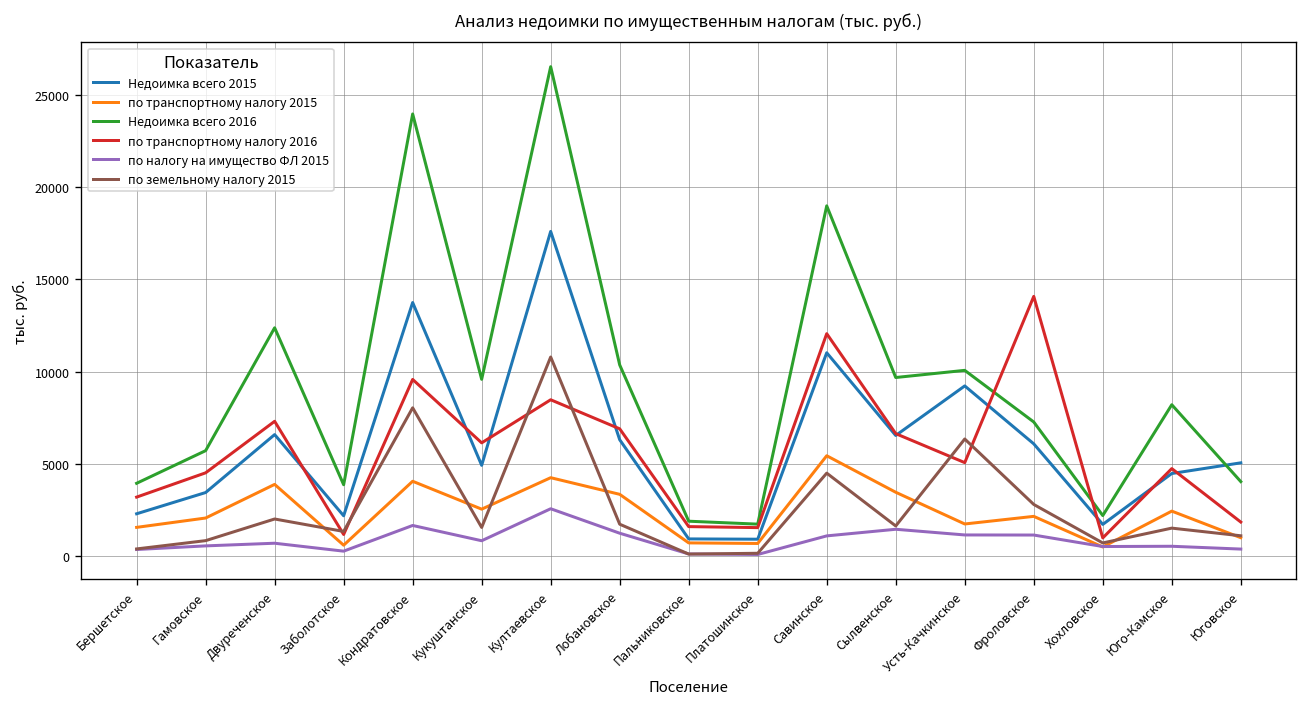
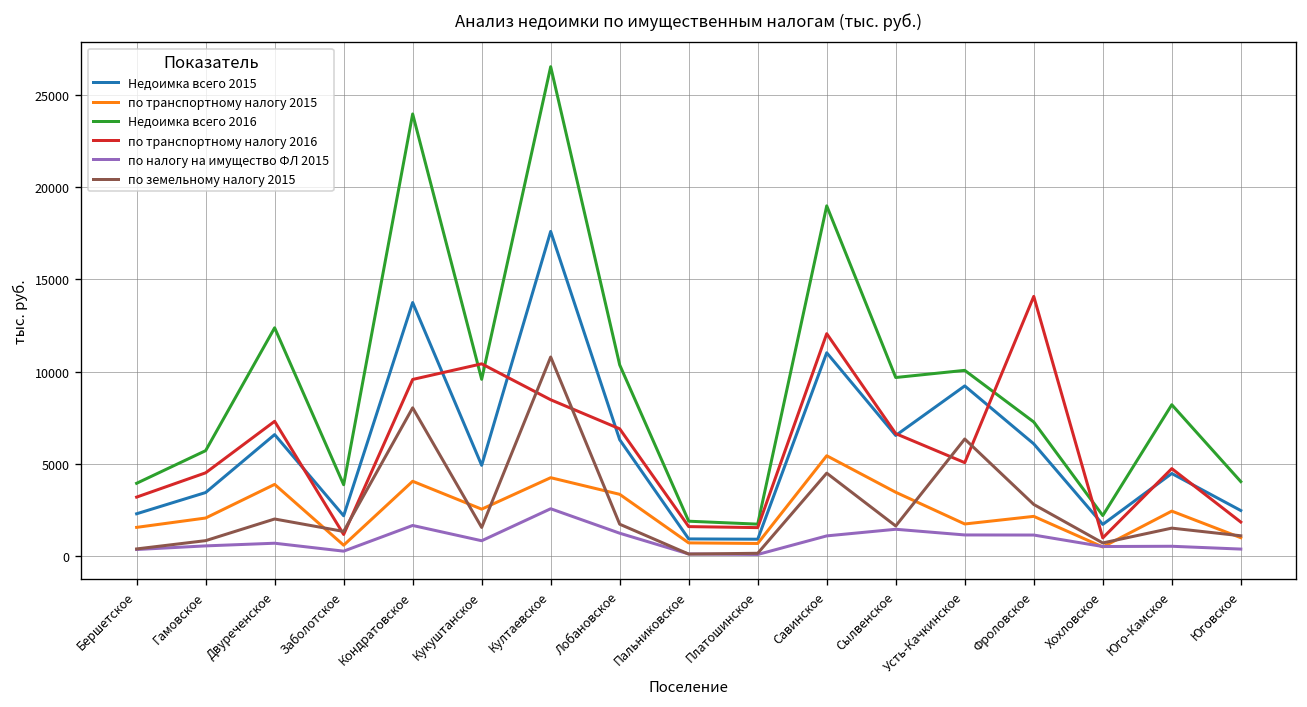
  {
    "Недоимка всего 2015": {
      "Бершетское": 2300,
      "Гамовское": 3400,
      "Двуреченское": 6600,
      "Заболотское": 2200,
      "Кондратовское": 13700,
      "Кукуштанское": 4900,
      "Култаевское": 17600,
      "Лобановское": 6300,
      "Пальниковское": 900,
      "Платошинское": 900,
      "Савинское": 11000,
      "Усть-Качкинское": 9200,
      "Фроловское": 6100,
      "Хохловское": 1700,
      "Юго-Камское": 4500,
-     "Юговское": 5100
+     "Юговское": 2500
    },
    "по транспортному налогу 2015": {
      "Бершетское": 1600,
      "Гамовское": 2100,
      "Двуреченское": 3900,
      "Заболотское": 600,
      "Кондратовское": 4100,
      "Кукуштанское": 2500,
      "Култаевское": 4200,
      "Лобановское": 3300,
      "Пальниковское": 700,
      "Платошинское": 700,
      "Савинское": 5400,
      "Сылвенское": 3500,
      "Усть-Качкинское": 1700,
      "Фроловское": 2200,
      "Юго-Камское": 2400
    },
    "Недоимка всего 2016": {
      "Бершетское": 3900,
      "Гамовское": 5700,
      "Двуреченское": 12400,
      "Заболотское": 3900,
      "Кондратовское": 24000,
      "Кукуштанское": 9600,
      "Култаевское": 26500,
      "Лобановское": 10400,
      "Пальниковское": 1900,
      "Платошинское": 1700,
      "Савинское": 19000,
      "Сылвенское": 9700,
      "Усть-Качкинское": 10100,
      "Фроловское": 7300,
      "Хохловское": 2200,
      "Юго-Камское": 8200,
      "Юговское": 4000
    },
    "по транспортному налогу 2016": {
      "Бершетское": 3200,
      "Гамовское": 4500,
      "Двуреченское": 7300,
      "Кондратовское": 9600,
-     "Кукуштанское": 6100,
+     "Кукуштанское": 10400,
      "Култаевское": 8500,
      "Лобановское": 6900,
      "Пальниковское": 1600,
      "Платошинское": 1500,
      "Савинское": 12100,
      "Усть-Качкинское": 5100,
      "Фроловское": 14100,
      "Хохловское": 1000,
      "Юго-Камское": 4700,
      "Юговское": 1800
    },
    "по налогу на имущество ФЛ 2015": {
      "Гамовское": 500,
      "Двуреченское": 700,
      "Заболотское": 300,
      "Кондратовское": 1700,
      "Кукуштанское": 800,
      "Култаевское": 2600,
      "Лобановское": 1200,
      "Савинское": 1100,
      "Сылвенское": 1500,
      "Усть-Качкинское": 1100,
      "Фроловское": 1100,
      "Юго-Камское": 500,
      "Юговское": 400
    },
    "по земельному налогу 2015": {
      "Гамовское": 800,
      "Двуреченское": 2000,
      "Кондратовское": 8000,
      "Кукуштанское": 1500,
      "Култаевское": 10800,
      "Лобановское": 1700,
      "Савинское": 4500,
      "Сылвенское": 1600,
      "Усть-Качкинское": 6300,
      "Фроловское": 2800,
      "Хохловское": 700,
      "Юго-Камское": 1500
    }
  }
